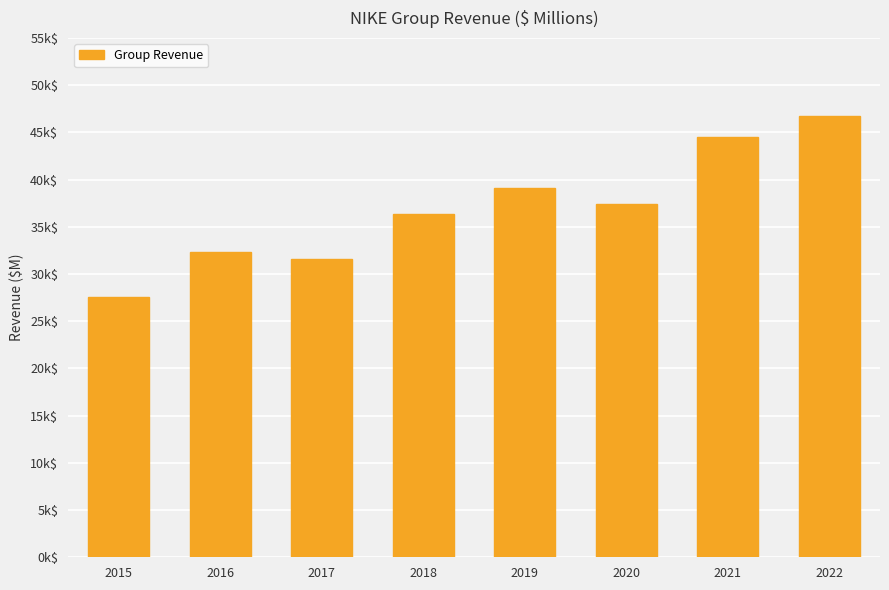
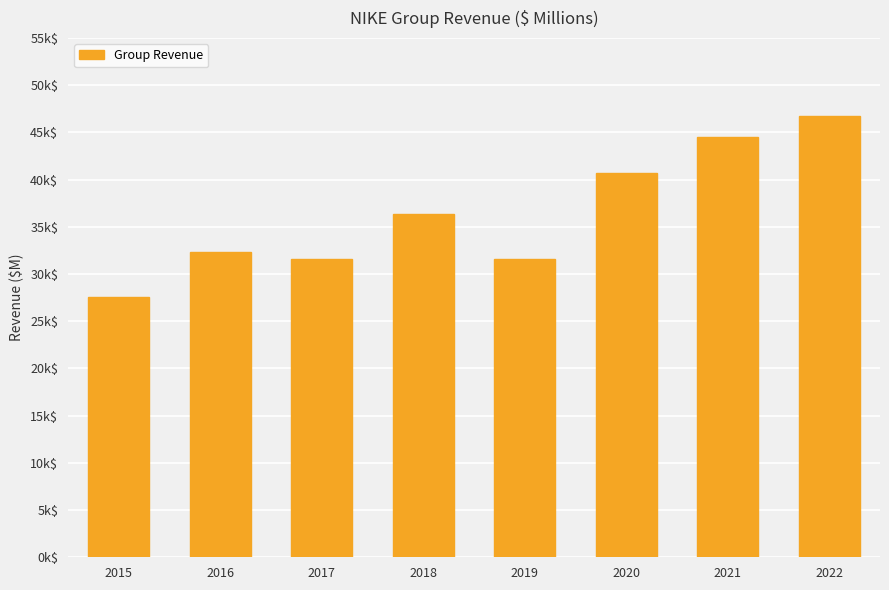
  {
    "2015": "28k$",
    "2016": "32k$",
    "2017": "32k$",
    "2018": "36k$",
-   "2019": "39k$",
-   "2020": "37k$",
+   "2019": "32k$",
+   "2020": "41k$",
    "2021": "45k$",
    "2022": "47k$"
  }
